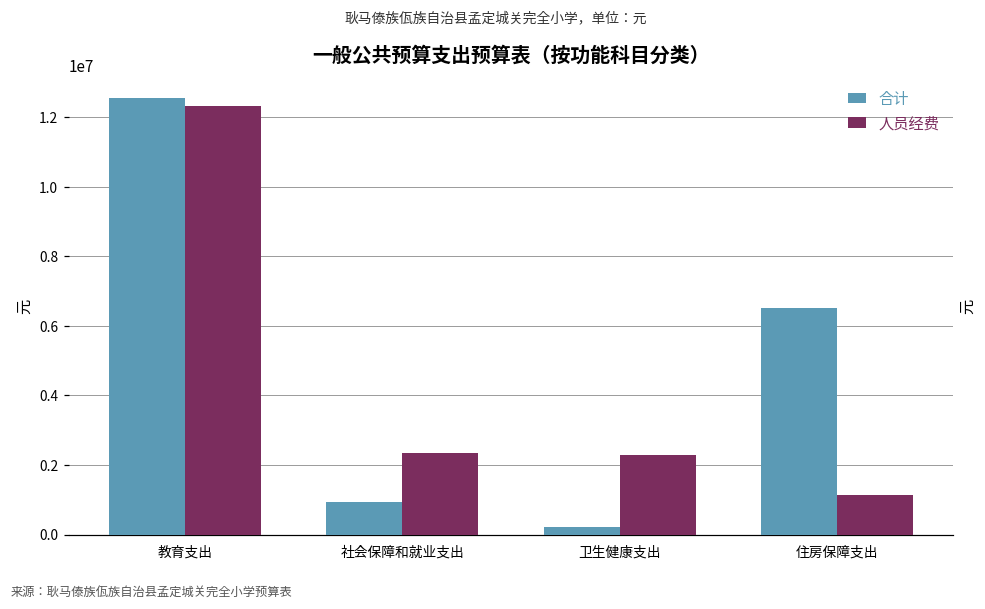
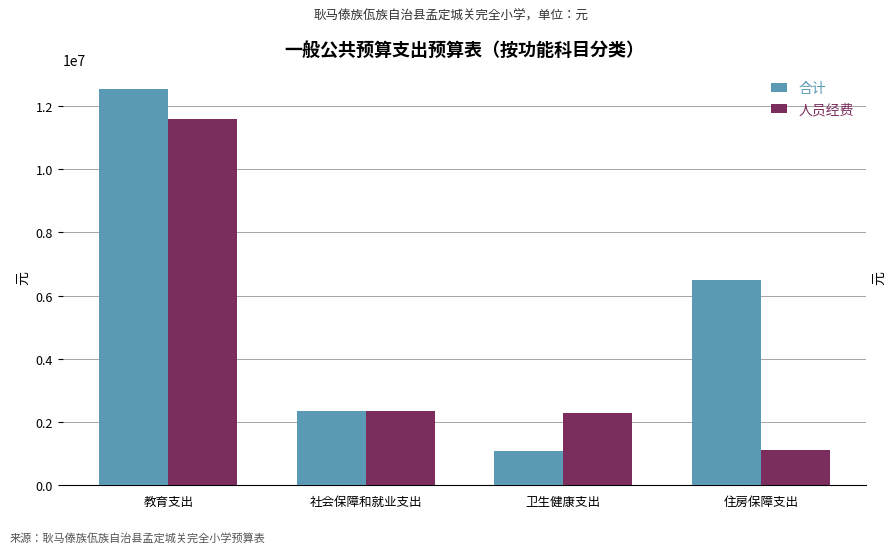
  {
    "合计": {
      "教育支出": 12500000,
-     "社会保障和就业支出": 900000,
-     "卫生健康支出": 200000,
+     "社会保障和就业支出": 2300000,
+     "卫生健康支出": 1100000,
      "住房保障支出": 6500000
    },
    "人员经费": {
-     "教育支出": 12300000,
+     "教育支出": 11600000,
      "社会保障和就业支出": 2300000,
      "卫生健康支出": 2300000,
      "住房保障支出": 1100000
    }
  }
